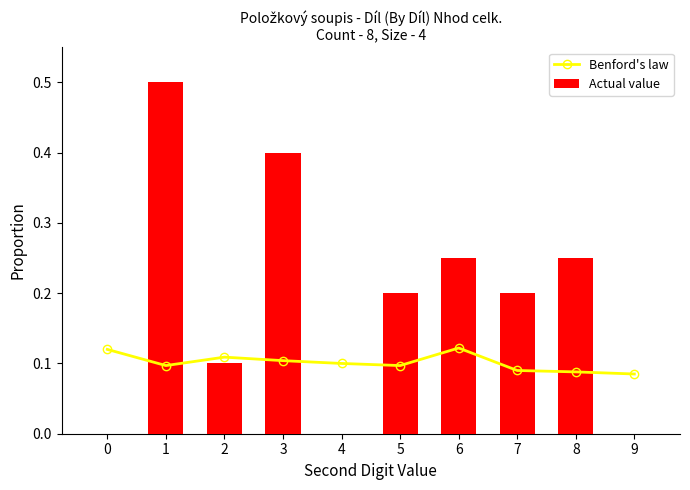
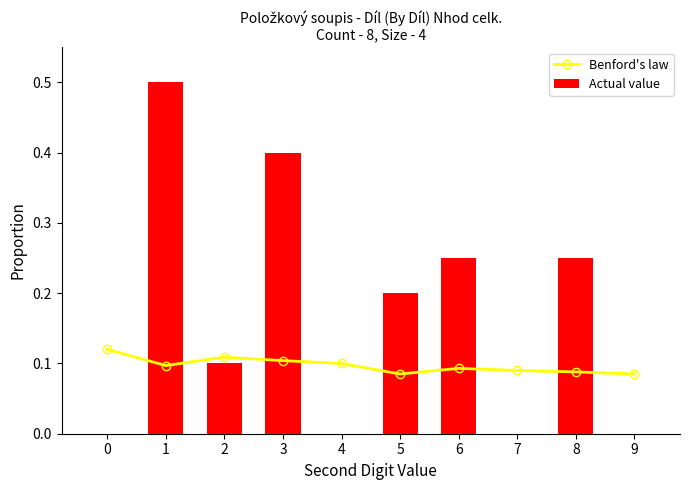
  {
    "Benford's law": {
      "0": 0.12,
      "1": 0.10,
      "2": 0.11,
      "3": 0.10,
      "4": 0.10,
-     "5": 0.10,
-     "6": 0.12,
+     "5": 0.09,
+     "6": 0.09,
      "7": 0.09,
      "8": 0.09,
      "9": 0.09
    },
    "Actual value": {
      "0": 0.0,
      "1": 0.5,
      "2": 0.1,
      "3": 0.4,
      "4": 0.0,
      "5": 0.2,
      "6": 0.25,
-     "7": 0.2,
+     "7": 0.0,
      "8": 0.25,
      "9": 0.0
    }
  }
